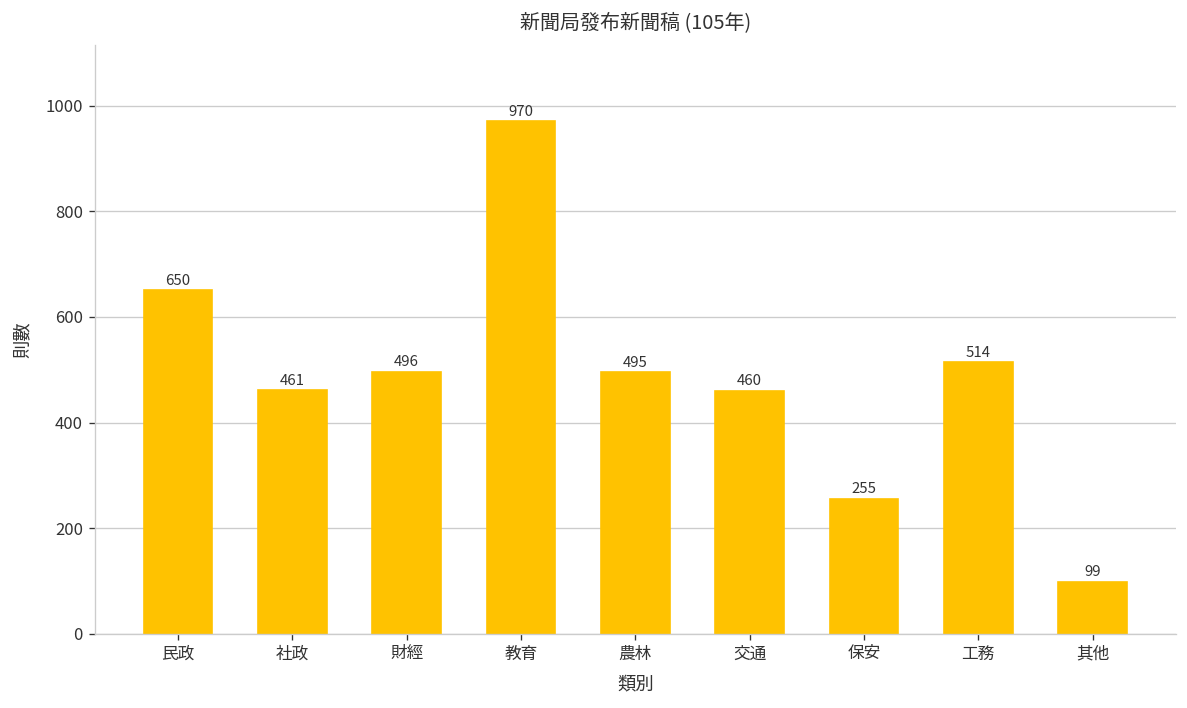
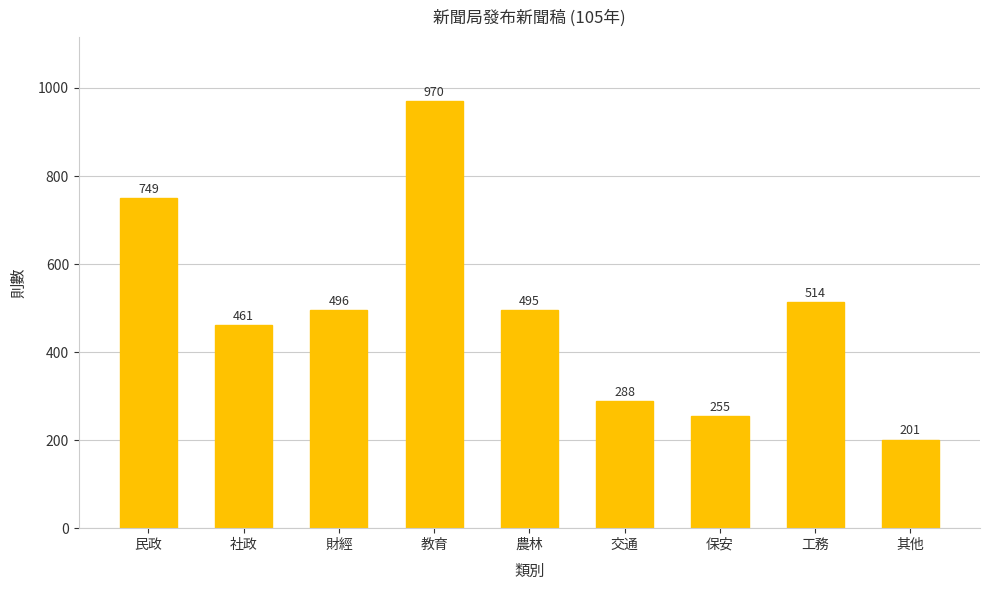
  {
-   "民政": 650,
+   "民政": 749,
    "社政": 461,
    "財經": 496,
    "教育": 970,
    "農林": 495,
-   "交通": 460,
+   "交通": 288,
    "保安": 255,
    "工務": 514,
-   "其他": 99
+   "其他": 201
  }
